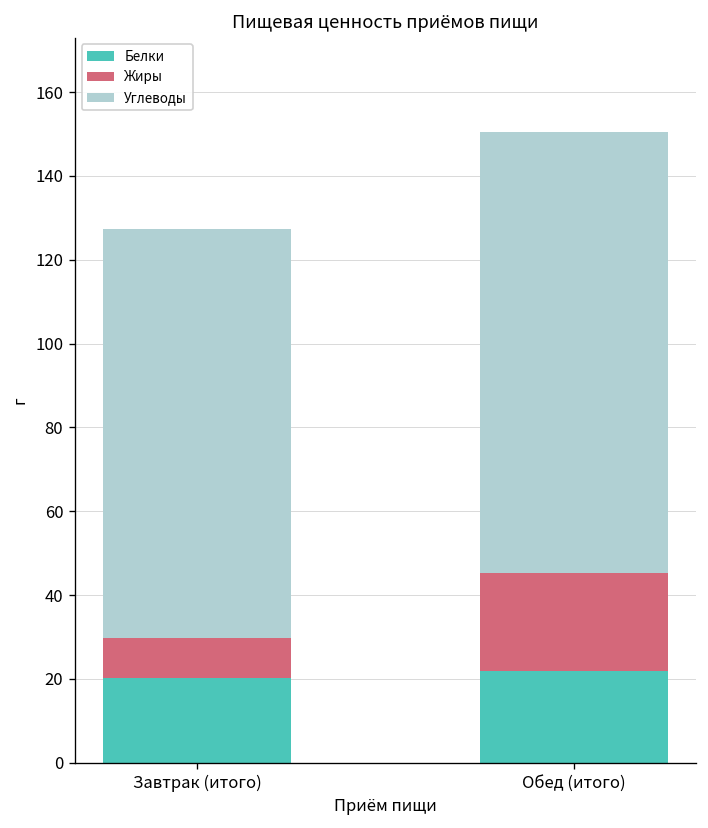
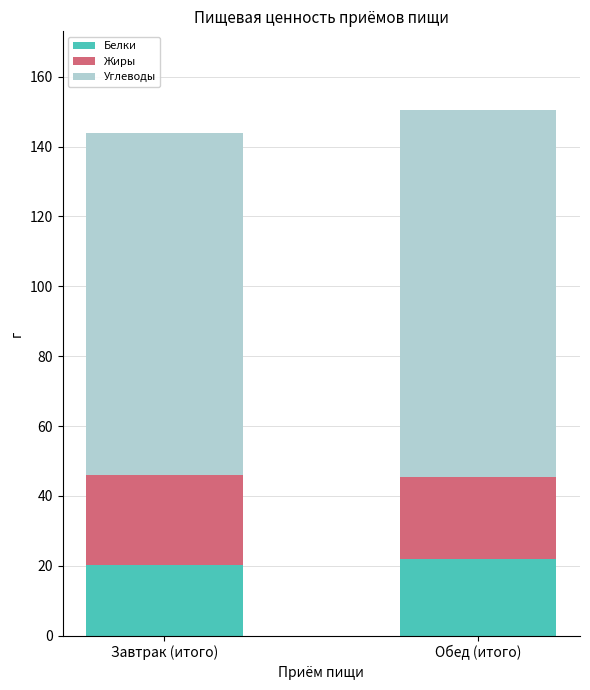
  {
    "Белки": {
      "Завтрак (итого)": 20,
      "Обед (итого)": 22
    },
    "Жиры": {
-     "Завтрак (итого)": 10,
+     "Завтрак (итого)": 26,
      "Обед (итого)": 23
    },
    "Углеводы": {
      "Завтрак (итого)": 98,
      "Обед (итого)": 105
    }
  }
